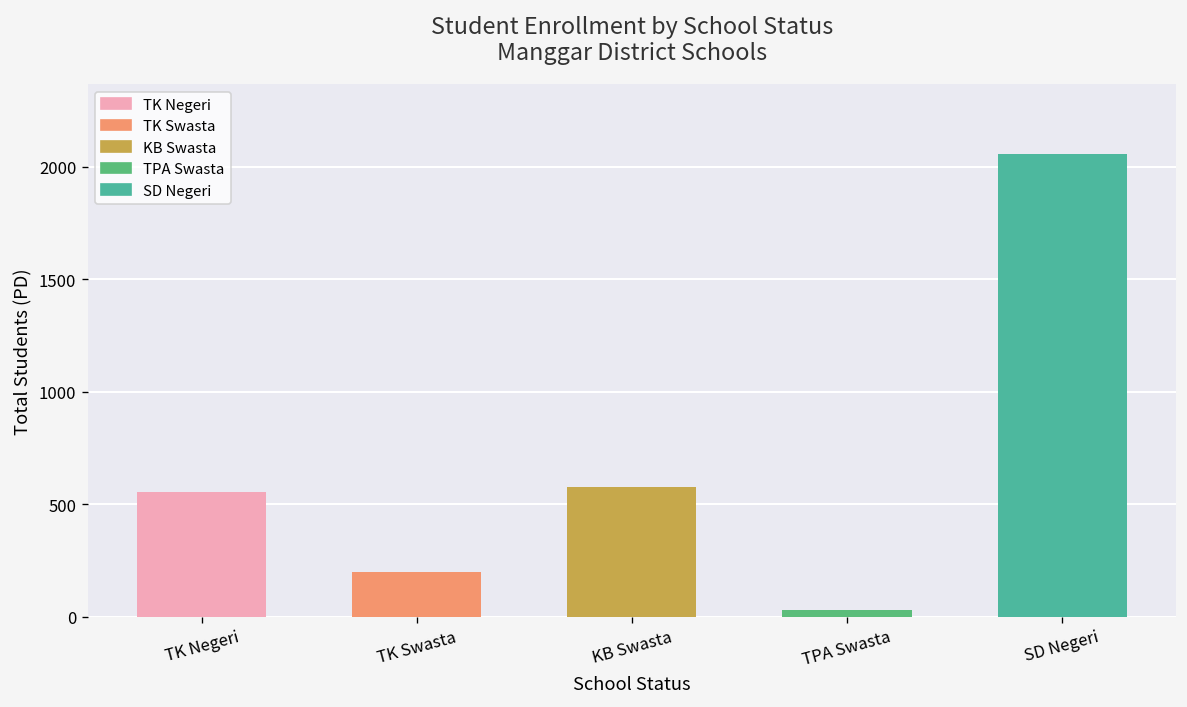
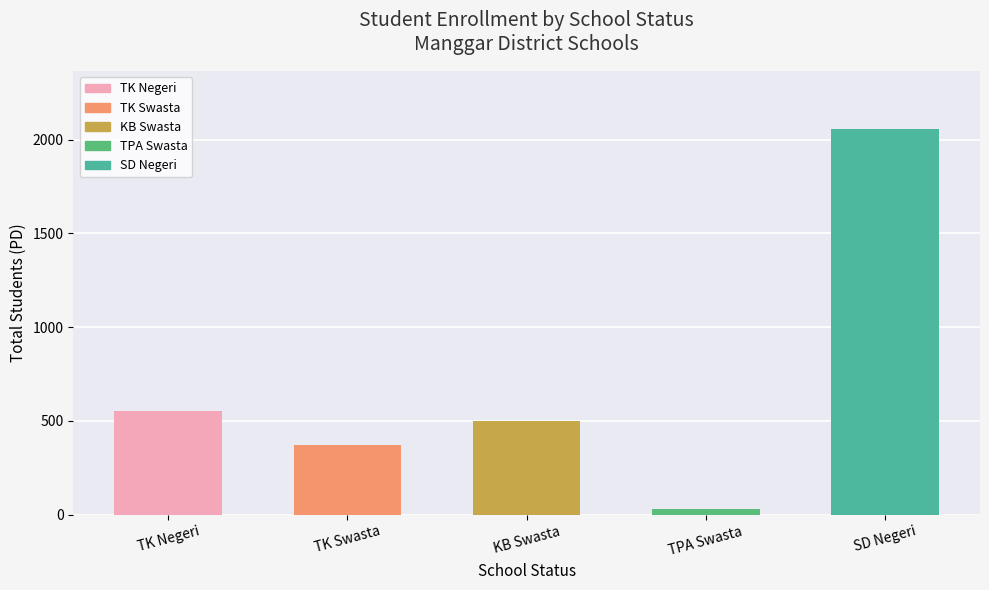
  {
    "TK Negeri": 550,
-   "TK Swasta": 200,
-   "KB Swasta": 580,
+   "TK Swasta": 370,
+   "KB Swasta": 500,
    "TPA Swasta": 30,
    "SD Negeri": 2060
  }
